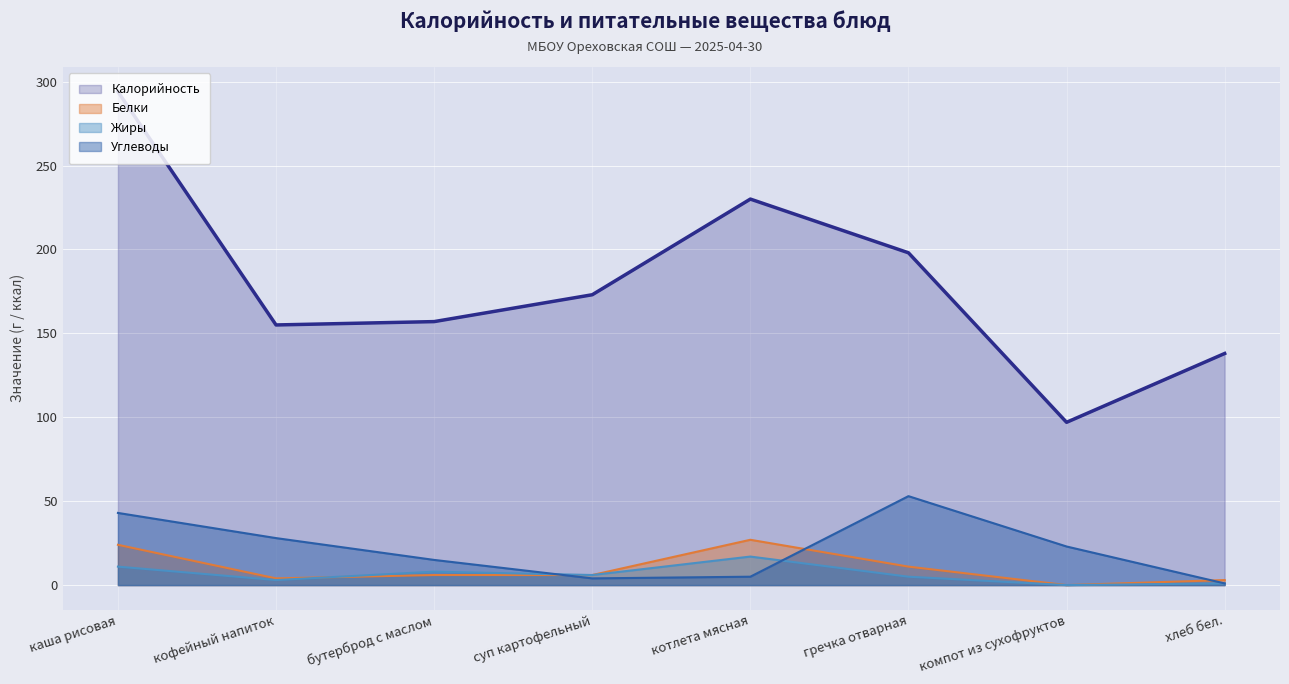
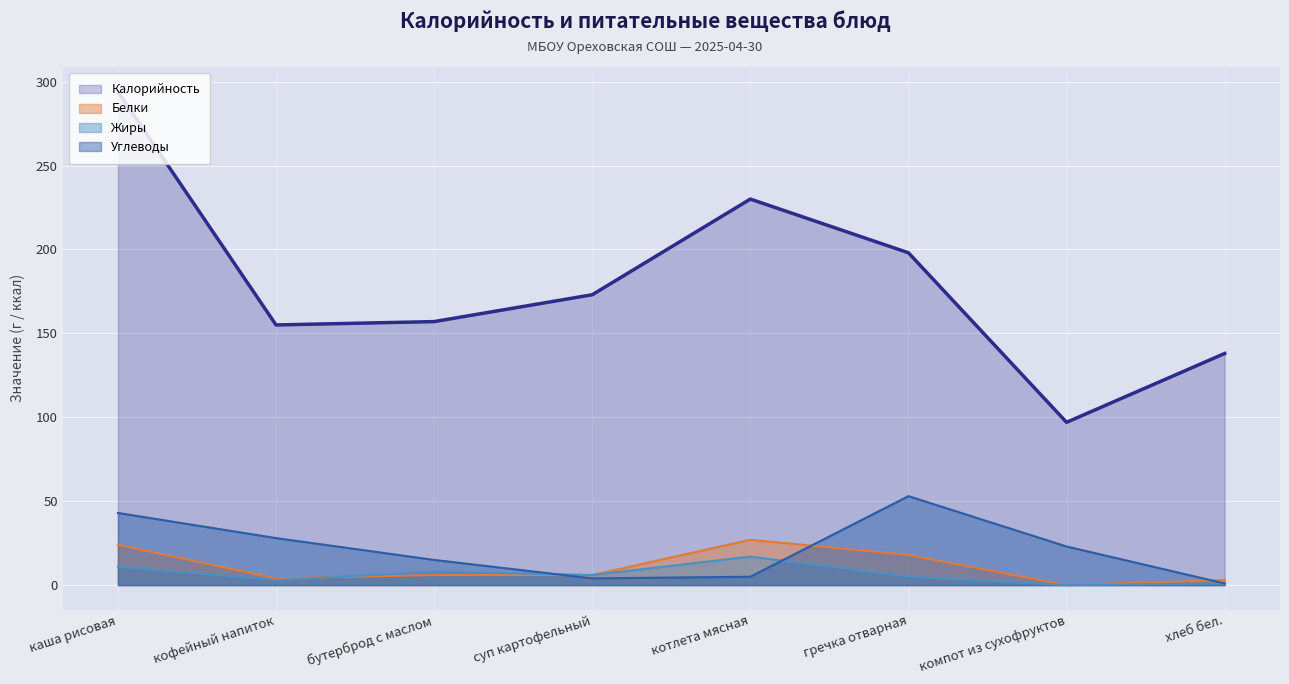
  {
    "Белки": {
      "каша рисовая": 24,
      "бутерброд с маслом": 6,
      "котлета мясная": 27,
-     "гречка отварная": 11,
+     "гречка отварная": 18,
      "хлеб бел.": 3
    }
  }
